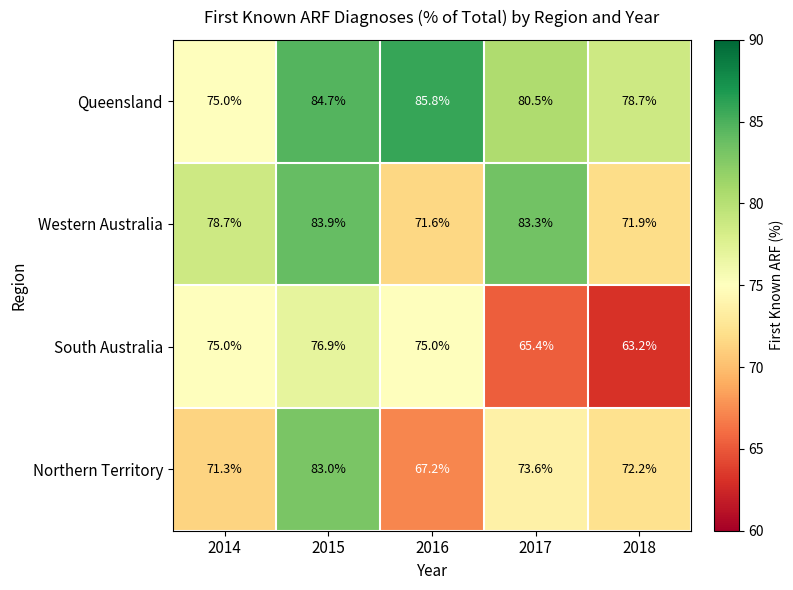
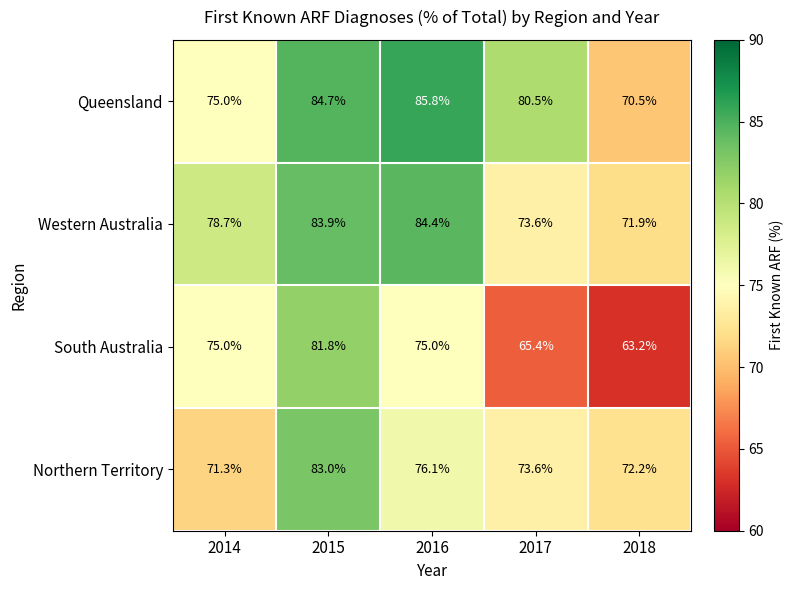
  {
    "Queensland": {
      "2014": "75.0%",
      "2015": "84.7%",
      "2016": "85.8%",
      "2017": "80.5%",
-     "2018": "78.7%"
+     "2018": "70.5%"
    },
    "Western Australia": {
      "2014": "78.7%",
      "2015": "83.9%",
-     "2016": "71.6%",
-     "2017": "83.3%",
+     "2016": "84.4%",
+     "2017": "73.6%",
      "2018": "71.9%"
    },
    "South Australia": {
      "2014": "75.0%",
-     "2015": "76.9%",
+     "2015": "81.8%",
      "2016": "75.0%",
      "2017": "65.4%",
      "2018": "63.2%"
    },
    "Northern Territory": {
      "2014": "71.3%",
      "2015": "83.0%",
-     "2016": "67.2%",
+     "2016": "76.1%",
      "2017": "73.6%",
      "2018": "72.2%"
    }
  }
